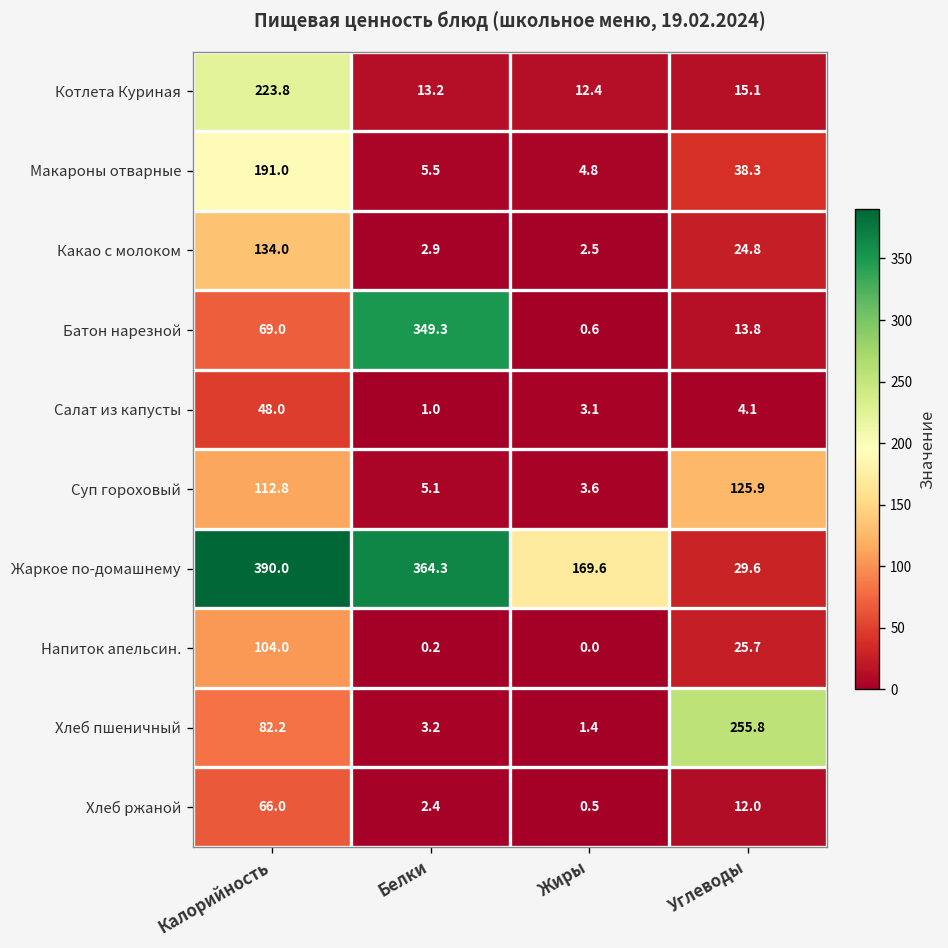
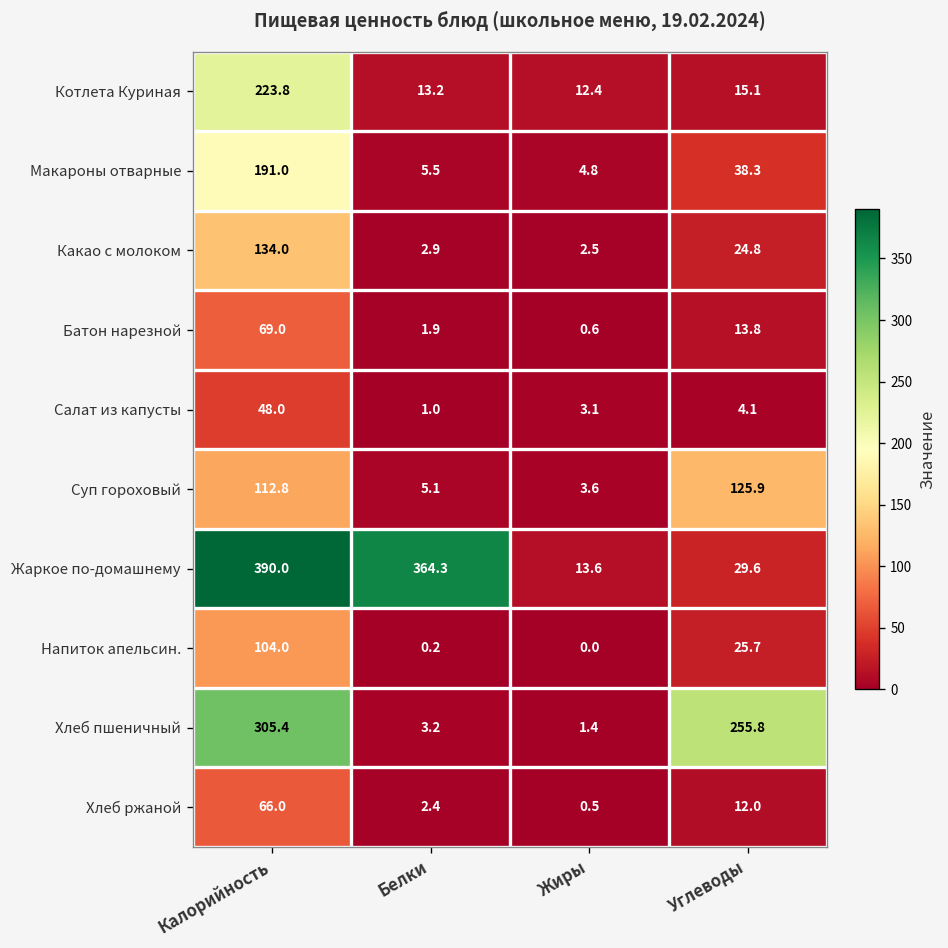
  {
    "Котлета Куриная": {
      "Калорийность": 223.8,
      "Белки": 13.2,
      "Жиры": 12.4,
      "Углеводы": 15.1
    },
    "Макароны отварные": {
      "Калорийность": 191.0,
      "Белки": 5.5,
      "Жиры": 4.8,
      "Углеводы": 38.3
    },
    "Какао с молоком": {
      "Калорийность": 134.0,
      "Белки": 2.9,
      "Жиры": 2.5,
      "Углеводы": 24.8
    },
    "Батон нарезной": {
      "Калорийность": 69.0,
-     "Белки": 349.3,
+     "Белки": 1.9,
      "Жиры": 0.6,
      "Углеводы": 13.8
    },
    "Салат из капусты": {
      "Калорийность": 48.0,
      "Белки": 1.0,
      "Жиры": 3.1,
      "Углеводы": 4.1
    },
    "Суп гороховый": {
      "Калорийность": 112.8,
      "Белки": 5.1,
      "Жиры": 3.6,
      "Углеводы": 125.9
    },
    "Жаркое по-домашнему": {
      "Калорийность": 390.0,
      "Белки": 364.3,
-     "Жиры": 169.6,
+     "Жиры": 13.6,
      "Углеводы": 29.6
    },
    "Напиток апельсин.": {
      "Калорийность": 104.0,
      "Белки": 0.2,
      "Жиры": 0.0,
      "Углеводы": 25.7
    },
    "Хлеб пшеничный": {
-     "Калорийность": 82.2,
+     "Калорийность": 305.4,
      "Белки": 3.2,
      "Жиры": 1.4,
      "Углеводы": 255.8
    },
    "Хлеб ржаной": {
      "Калорийность": 66.0,
      "Белки": 2.4,
      "Жиры": 0.5,
      "Углеводы": 12.0
    }
  }
